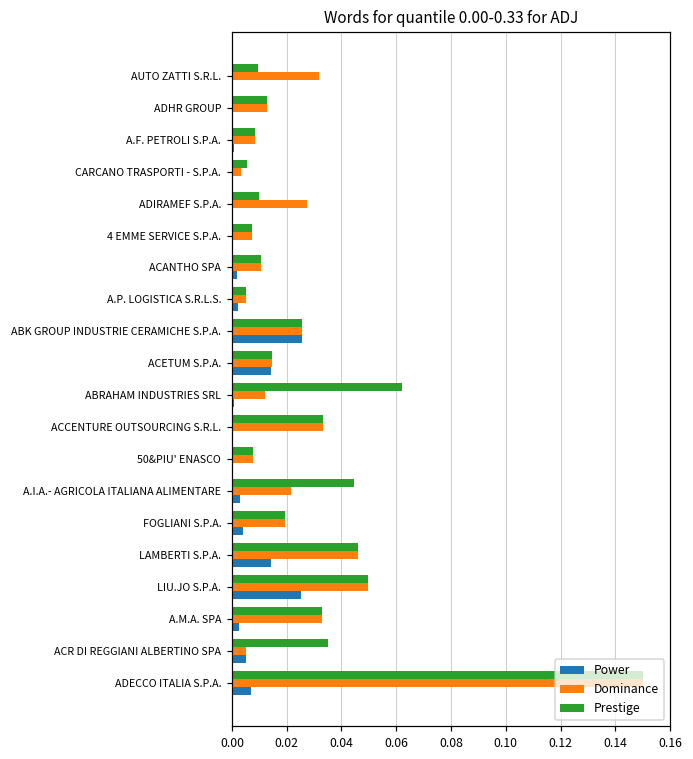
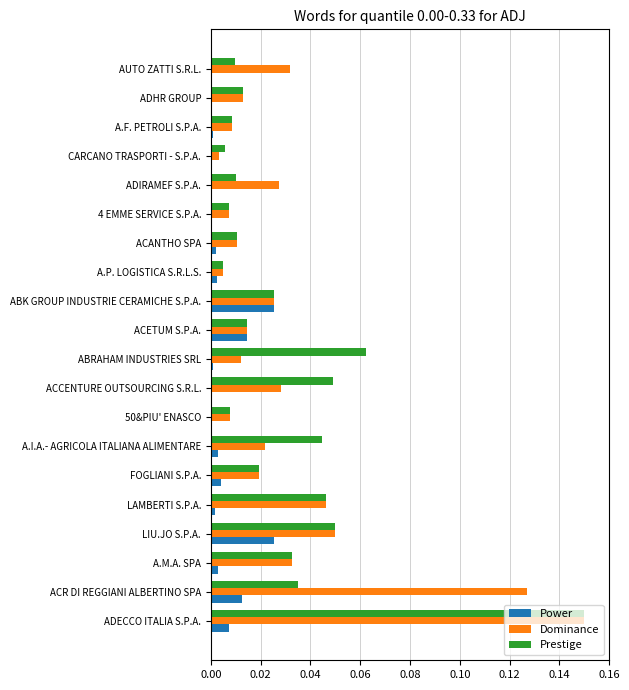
  {
    "Power": {
      "ACANTHO SPA": 0.002,
      "A.P. LOGISTICA S.R.L.S.": 0.002,
      "ABK GROUP INDUSTRIE CERAMICHE S.P.A.": 0.026,
      "ACETUM S.P.A.": 0.014,
      "A.I.A.- AGRICOLA ITALIANA ALIMENTARE": 0.003,
      "FOGLIANI S.P.A.": 0.004,
-     "LAMBERTI S.P.A.": 0.014,
+     "LAMBERTI S.P.A.": 0.002,
      "LIU.JO S.P.A.": 0.025,
      "A.M.A. SPA": 0.003,
-     "ACR DI REGGIANI ALBERTINO SPA": 0.005,
+     "ACR DI REGGIANI ALBERTINO SPA": 0.012,
      "ADECCO ITALIA S.P.A.": 0.007
    },
    "Dominance": {
      "AUTO ZATTI S.R.L.": 0.032,
      "ADHR GROUP": 0.013,
      "A.F. PETROLI S.P.A.": 0.008,
      "CARCANO TRASPORTI - S.P.A.": 0.003,
      "ADIRAMEF S.P.A.": 0.027,
      "4 EMME SERVICE S.P.A.": 0.007,
      "ACANTHO SPA": 0.011,
      "A.P. LOGISTICA S.R.L.S.": 0.005,
      "ABK GROUP INDUSTRIE CERAMICHE S.P.A.": 0.026,
      "ACETUM S.P.A.": 0.015,
      "ABRAHAM INDUSTRIES SRL": 0.012,
-     "ACCENTURE OUTSOURCING S.R.L.": 0.033,
+     "ACCENTURE OUTSOURCING S.R.L.": 0.028,
      "50&PIU' ENASCO": 0.008,
      "A.I.A.- AGRICOLA ITALIANA ALIMENTARE": 0.022,
      "FOGLIANI S.P.A.": 0.019,
      "LAMBERTI S.P.A.": 0.046,
      "LIU.JO S.P.A.": 0.050,
      "A.M.A. SPA": 0.033,
-     "ACR DI REGGIANI ALBERTINO SPA": 0.005
+     "ACR DI REGGIANI ALBERTINO SPA": 0.127
    },
    "Prestige": {
      "AUTO ZATTI S.R.L.": 0.010,
      "ADHR GROUP": 0.013,
      "A.F. PETROLI S.P.A.": 0.008,
      "CARCANO TRASPORTI - S.P.A.": 0.006,
      "ADIRAMEF S.P.A.": 0.010,
      "4 EMME SERVICE S.P.A.": 0.007,
      "ACANTHO SPA": 0.011,
      "A.P. LOGISTICA S.R.L.S.": 0.005,
      "ABK GROUP INDUSTRIE CERAMICHE S.P.A.": 0.026,
      "ACETUM S.P.A.": 0.015,
      "ABRAHAM INDUSTRIES SRL": 0.062,
-     "ACCENTURE OUTSOURCING S.R.L.": 0.033,
+     "ACCENTURE OUTSOURCING S.R.L.": 0.049,
      "50&PIU' ENASCO": 0.008,
      "A.I.A.- AGRICOLA ITALIANA ALIMENTARE": 0.045,
      "FOGLIANI S.P.A.": 0.019,
      "LAMBERTI S.P.A.": 0.046,
      "LIU.JO S.P.A.": 0.050,
      "A.M.A. SPA": 0.033,
      "ACR DI REGGIANI ALBERTINO SPA": 0.035
    }
  }
